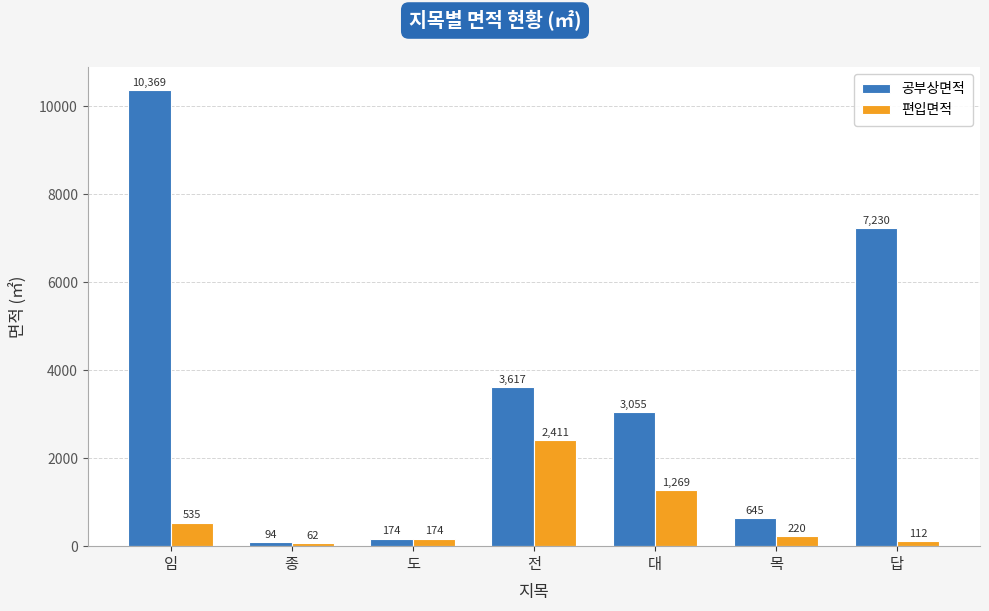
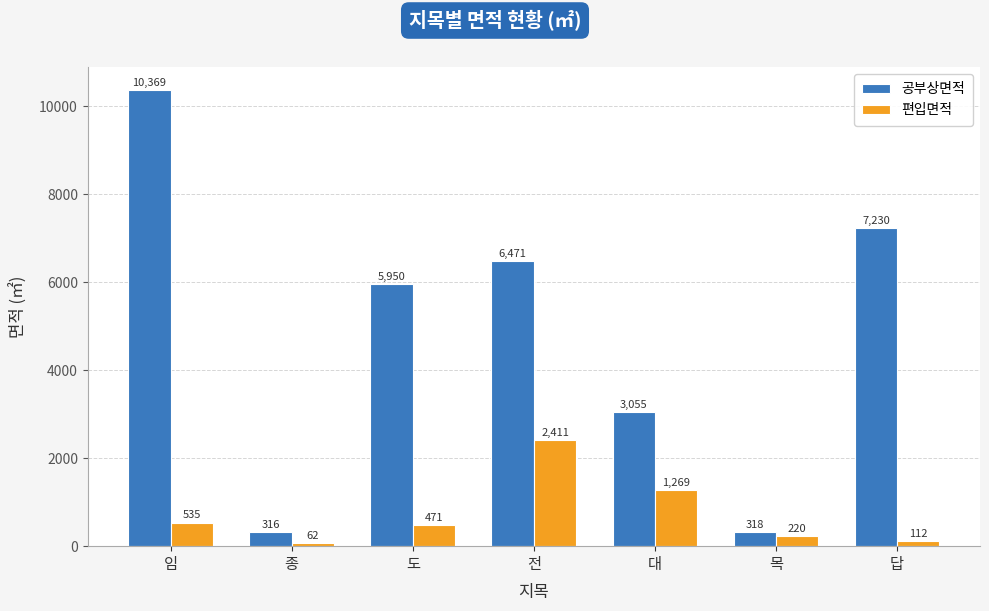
  {
    "공부상면적": {
      "임": "10,369",
-     "종": "94",
-     "도": "174",
-     "전": "3,617",
+     "종": "316",
+     "도": "5,950",
+     "전": "6,471",
      "대": "3,055",
-     "목": "645",
+     "목": "318",
      "답": "7,230"
    },
    "편입면적": {
      "임": "535",
      "종": "62",
-     "도": "174",
+     "도": "471",
      "전": "2,411",
      "대": "1,269",
      "목": "220",
      "답": "112"
    }
  }
